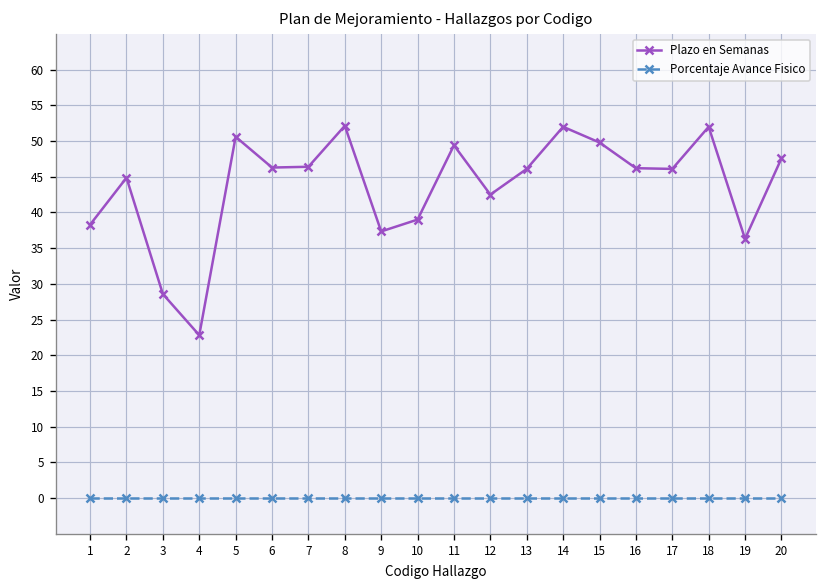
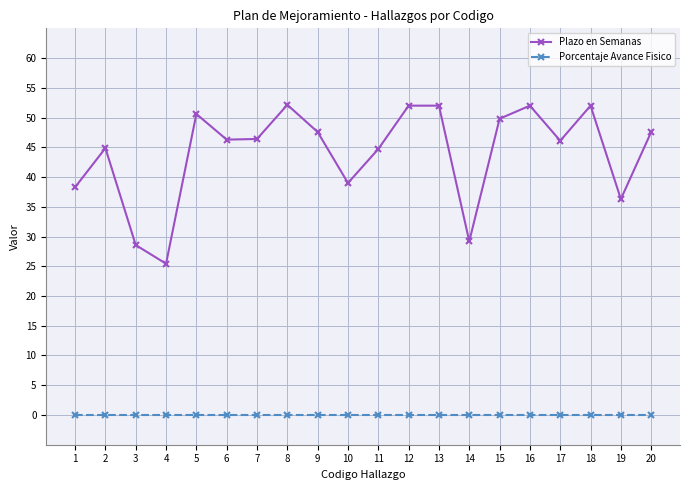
  {
    "Plazo en Semanas": {
      "1": 38,
      "2": 45,
      "3": 29,
-     "4": 23,
+     "4": 25,
      "5": 51,
      "6": 46,
      "7": 46,
      "8": 52,
-     "9": 37,
+     "9": 48,
      "10": 39,
-     "11": 49,
-     "12": 43,
-     "13": 46,
-     "14": 52,
+     "11": 45,
+     "12": 52,
+     "13": 52,
+     "14": 29,
      "15": 50,
-     "16": 46,
+     "16": 52,
      "17": 46,
      "18": 52,
      "19": 36,
      "20": 48
    },
    "Porcentaje Avance Fisico": {
      "1": 0,
      "2": 0,
      "3": 0,
      "4": 0,
      "5": 0,
      "6": 0,
      "7": 0,
      "8": 0,
      "9": 0,
      "10": 0,
      "11": 0,
      "12": 0,
      "13": 0,
      "14": 0,
      "15": 0,
      "16": 0,
      "17": 0,
      "18": 0,
      "19": 0,
      "20": 0
    }
  }
